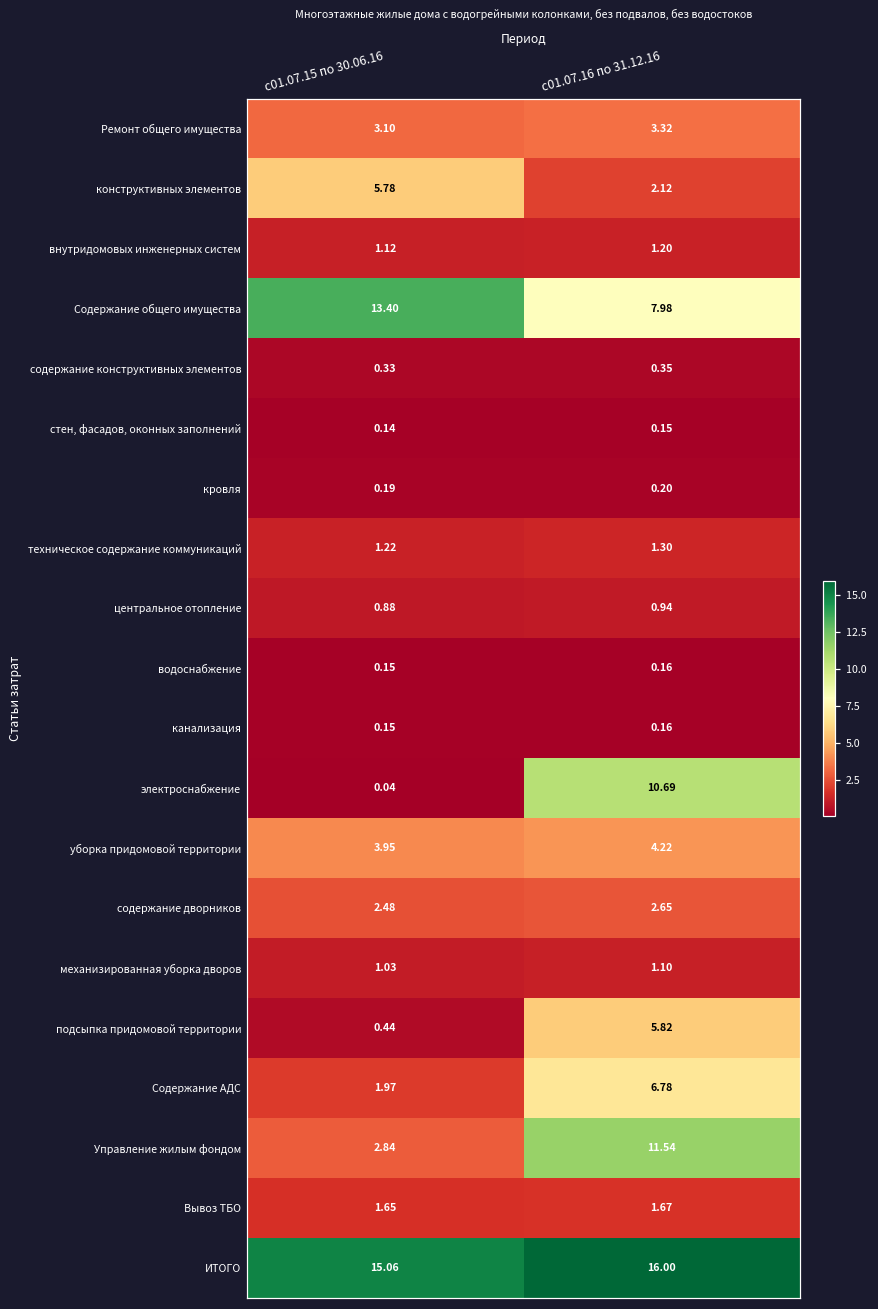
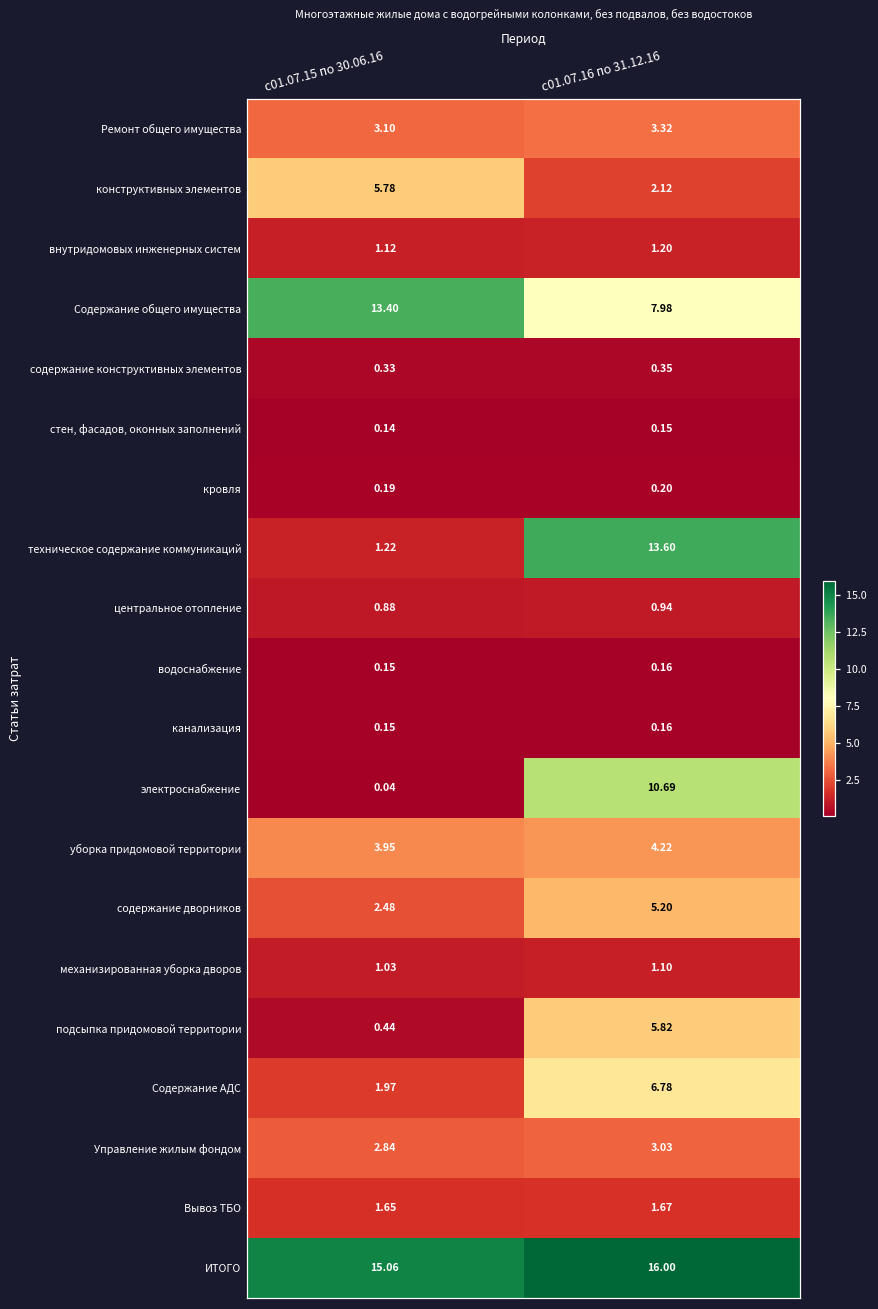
  {
    "Ремонт общего имущества": {
      "с01.07.15 по 30.06.16": 3.10,
      "с01.07.16 по 31.12.16": 3.32
    },
    "конструктивных элементов": {
      "с01.07.15 по 30.06.16": 5.78,
      "с01.07.16 по 31.12.16": 2.12
    },
    "внутридомовых инженерных систем": {
      "с01.07.15 по 30.06.16": 1.12,
      "с01.07.16 по 31.12.16": 1.20
    },
    "Содержание общего имущества": {
      "с01.07.15 по 30.06.16": 13.40,
      "с01.07.16 по 31.12.16": 7.98
    },
    "содержание конструктивных элементов": {
      "с01.07.15 по 30.06.16": 0.33,
      "с01.07.16 по 31.12.16": 0.35
    },
    "стен, фасадов, оконных заполнений": {
      "с01.07.15 по 30.06.16": 0.14,
      "с01.07.16 по 31.12.16": 0.15
    },
    "кровля": {
      "с01.07.15 по 30.06.16": 0.19,
      "с01.07.16 по 31.12.16": 0.20
    },
    "техническое содержание коммуникаций": {
      "с01.07.15 по 30.06.16": 1.22,
-     "с01.07.16 по 31.12.16": 1.30
+     "с01.07.16 по 31.12.16": 13.60
    },
    "центральное отопление": {
      "с01.07.15 по 30.06.16": 0.88,
      "с01.07.16 по 31.12.16": 0.94
    },
    "водоснабжение": {
      "с01.07.15 по 30.06.16": 0.15,
      "с01.07.16 по 31.12.16": 0.16
    },
    "канализация": {
      "с01.07.15 по 30.06.16": 0.15,
      "с01.07.16 по 31.12.16": 0.16
    },
    "электроснабжение": {
      "с01.07.15 по 30.06.16": 0.04,
      "с01.07.16 по 31.12.16": 10.69
    },
    "уборка придомовой территории": {
      "с01.07.15 по 30.06.16": 3.95,
      "с01.07.16 по 31.12.16": 4.22
    },
    "содержание дворников": {
      "с01.07.15 по 30.06.16": 2.48,
-     "с01.07.16 по 31.12.16": 2.65
+     "с01.07.16 по 31.12.16": 5.20
    },
    "механизированная уборка дворов": {
      "с01.07.15 по 30.06.16": 1.03,
      "с01.07.16 по 31.12.16": 1.10
    },
    "подсыпка придомовой территории": {
      "с01.07.15 по 30.06.16": 0.44,
      "с01.07.16 по 31.12.16": 5.82
    },
    "Содержание АДС": {
      "с01.07.15 по 30.06.16": 1.97,
      "с01.07.16 по 31.12.16": 6.78
    },
    "Управление жилым фондом": {
      "с01.07.15 по 30.06.16": 2.84,
-     "с01.07.16 по 31.12.16": 11.54
+     "с01.07.16 по 31.12.16": 3.03
    },
    "Вывоз ТБО": {
      "с01.07.15 по 30.06.16": 1.65,
      "с01.07.16 по 31.12.16": 1.67
    },
    "ИТОГО": {
      "с01.07.15 по 30.06.16": 15.06,
      "с01.07.16 по 31.12.16": 16.00
    }
  }
